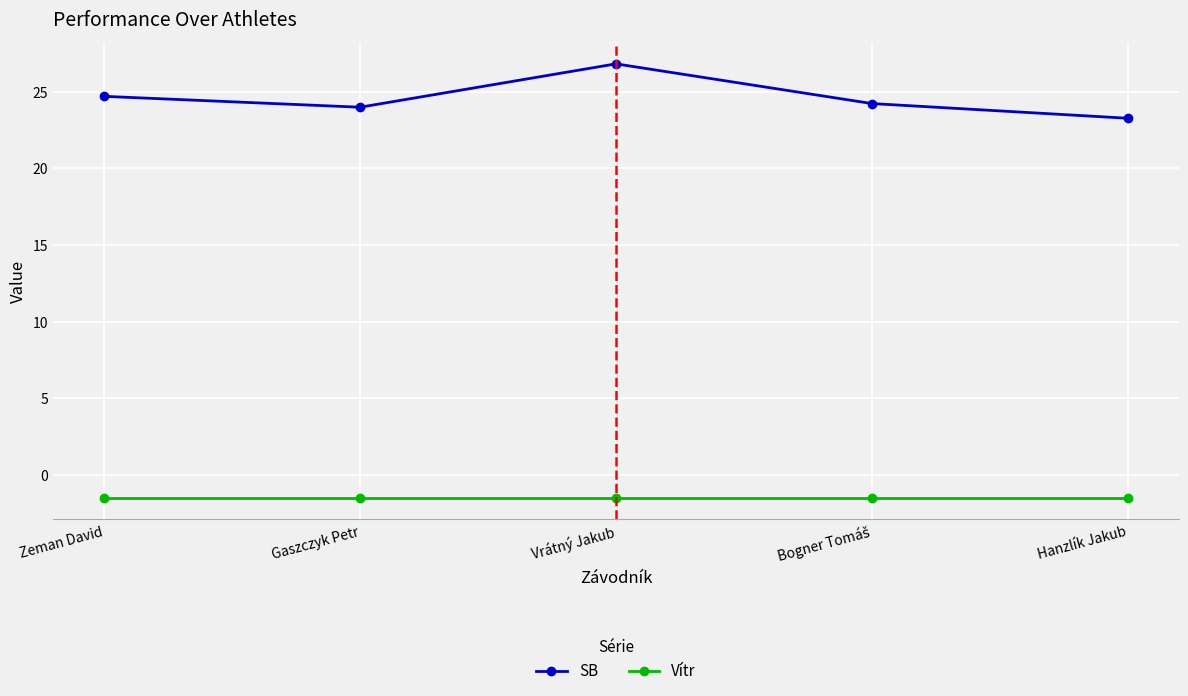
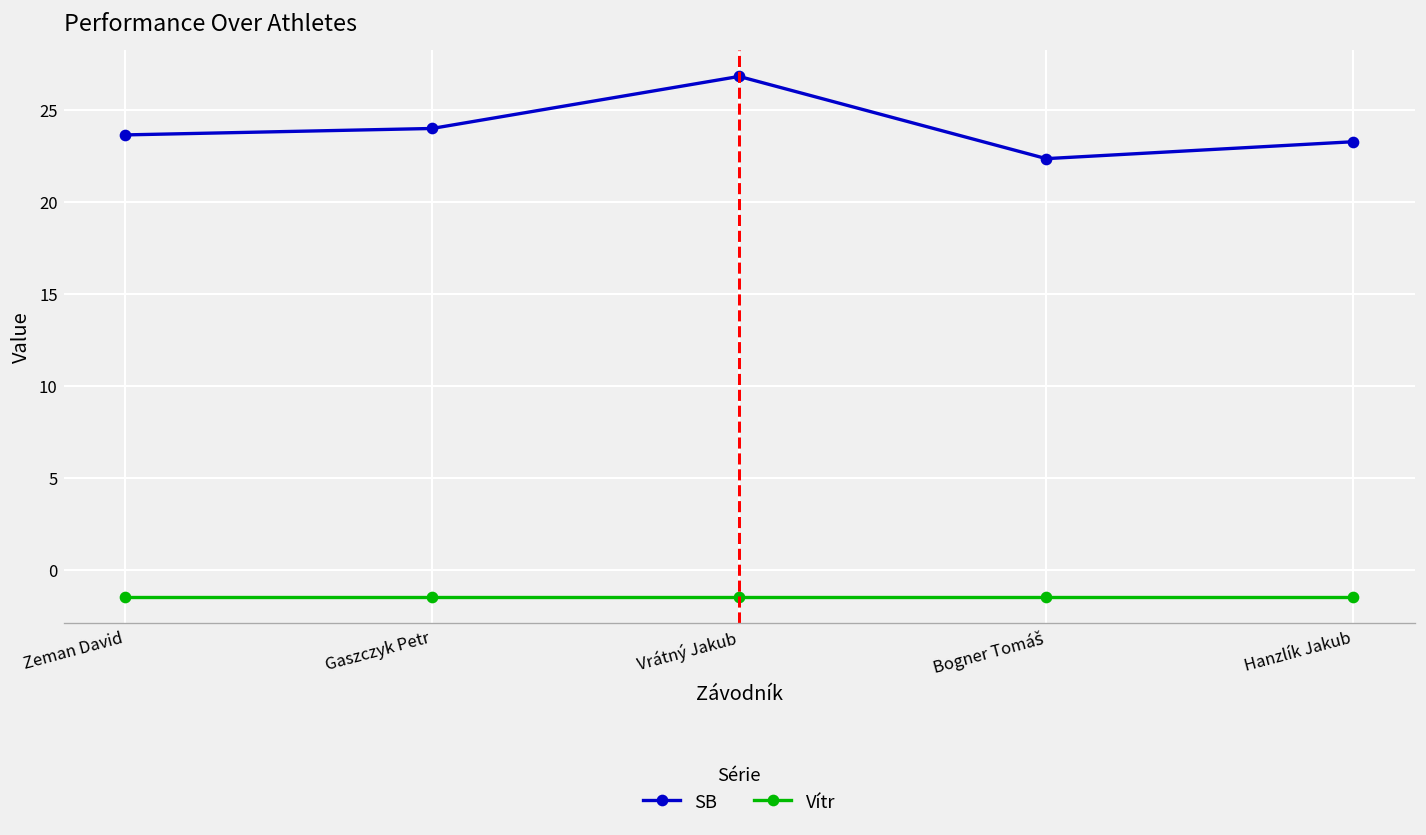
  {
    "SB": {
-     "Zeman David": 24.7,
+     "Zeman David": 23.6,
      "Gaszczyk Petr": 24.0,
      "Vrátný Jakub": 26.8,
-     "Bogner Tomáš": 24.2,
+     "Bogner Tomáš": 22.3,
      "Hanzlík Jakub": 23.3
    },
    "Vítr": {
      "Zeman David": -1.5,
      "Gaszczyk Petr": -1.5,
      "Vrátný Jakub": -1.5,
      "Bogner Tomáš": -1.5,
      "Hanzlík Jakub": -1.5
    }
  }
